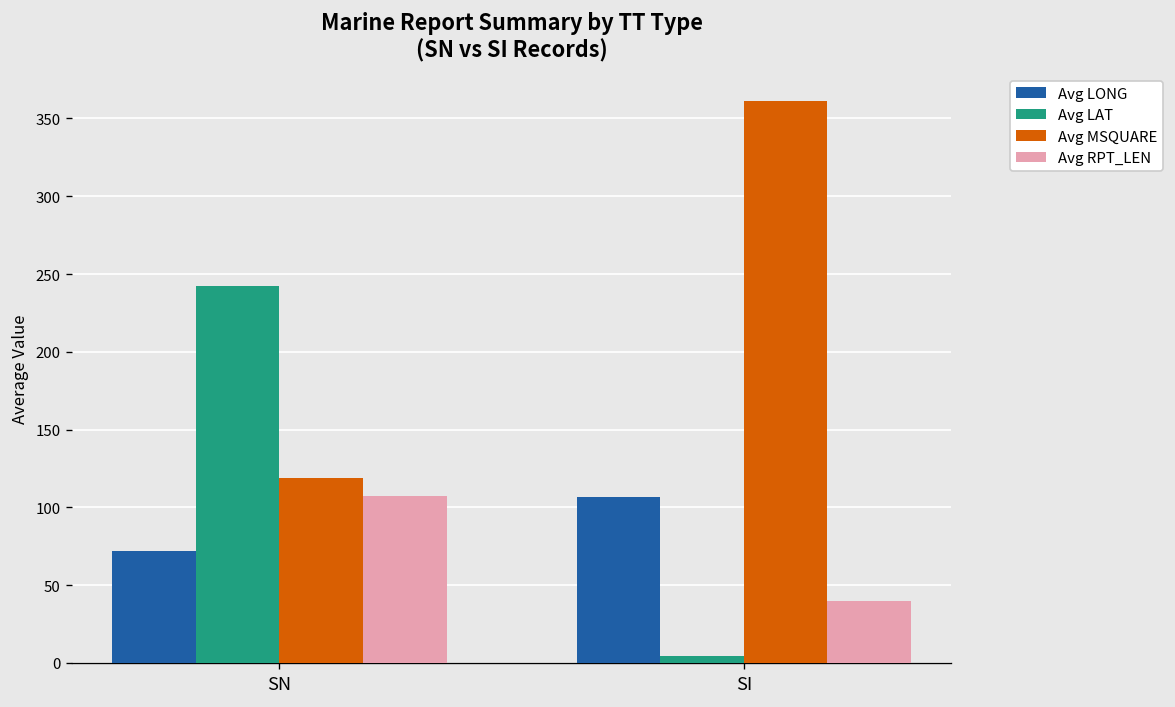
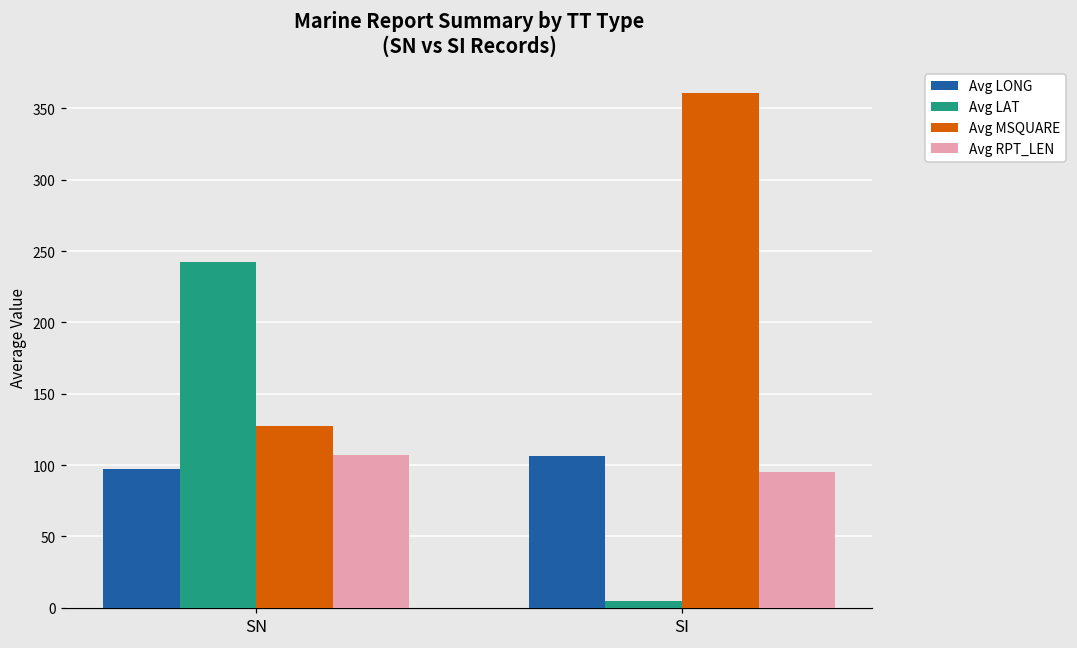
  {
    "Avg LONG": {
-     "SN": 72,
+     "SN": 97,
      "SI": 106
    },
    "Avg LAT": {
      "SN": 243,
      "SI": 4
    },
    "Avg MSQUARE": {
-     "SN": 119,
+     "SN": 127,
      "SI": 361
    },
    "Avg RPT_LEN": {
      "SN": 107,
-     "SI": 40
+     "SI": 95
    }
  }
